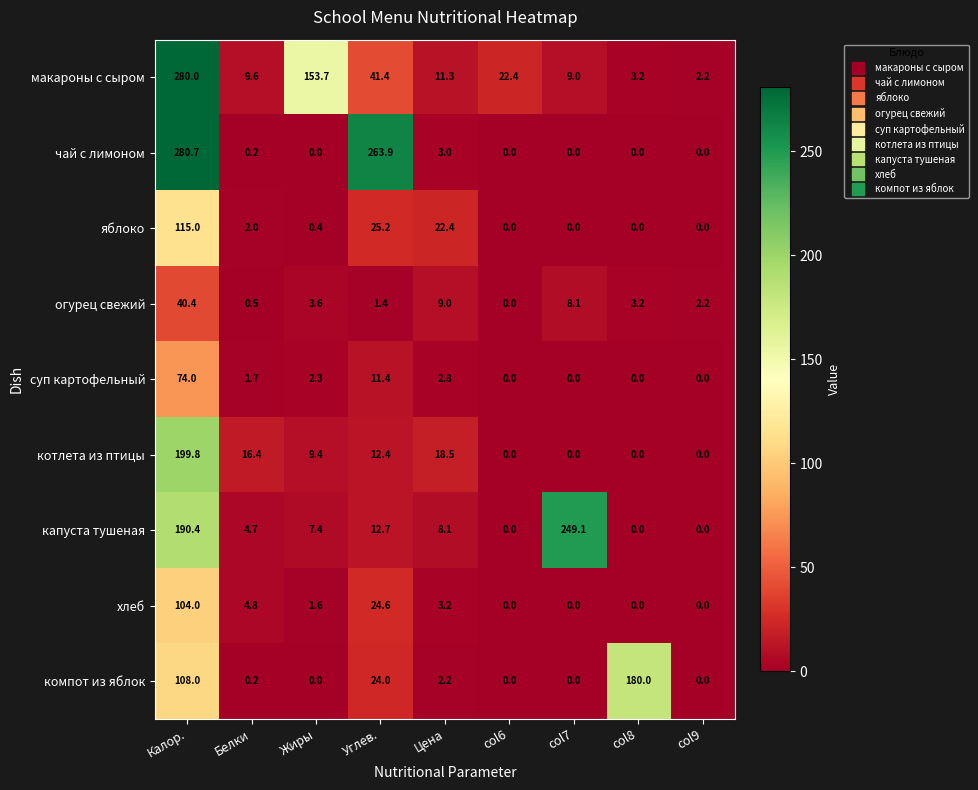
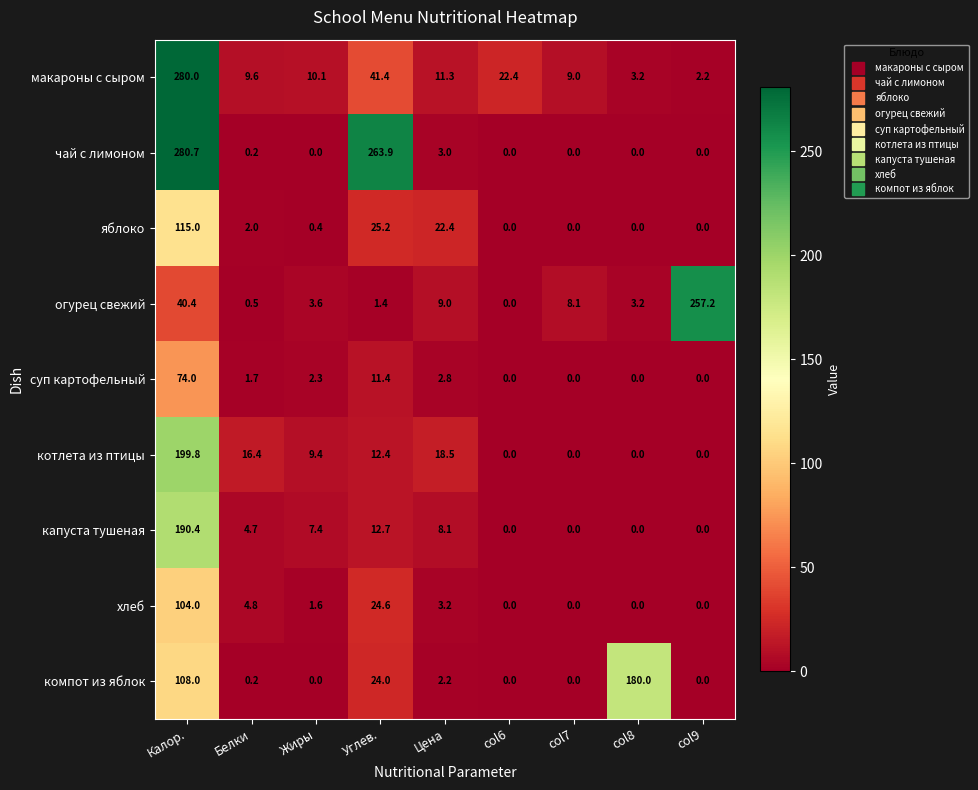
  {
    "макароны с сыром": {
      "Калор.": 280.0,
      "Белки": 9.6,
-     "Жиры": 153.7,
+     "Жиры": 10.1,
      "Углев.": 41.4,
      "Цена": 11.3,
      "col6": 22.4,
      "col7": 9.0,
      "col8": 3.2,
      "col9": 2.2
    },
    "чай с лимоном": {
      "Калор.": 280.7,
      "Белки": 0.2,
      "Жиры": 0.0,
      "Углев.": 263.9,
      "Цена": 3.0,
      "col6": 0.0,
      "col7": 0.0,
      "col8": 0.0,
      "col9": 0.0
    },
    "яблоко": {
      "Калор.": 115.0,
      "Белки": 2.0,
      "Жиры": 0.4,
      "Углев.": 25.2,
      "Цена": 22.4,
      "col6": 0.0,
      "col7": 0.0,
      "col8": 0.0,
      "col9": 0.0
    },
    "огурец свежий": {
      "Калор.": 40.4,
      "Белки": 0.5,
      "Жиры": 3.6,
      "Углев.": 1.4,
      "Цена": 9.0,
      "col6": 0.0,
      "col7": 8.1,
      "col8": 3.2,
-     "col9": 2.2
+     "col9": 257.2
    },
    "суп картофельный": {
      "Калор.": 74.0,
      "Белки": 1.7,
      "Жиры": 2.3,
      "Углев.": 11.4,
      "Цена": 2.8,
      "col6": 0.0,
      "col7": 0.0,
      "col8": 0.0,
      "col9": 0.0
    },
    "котлета из птицы": {
      "Калор.": 199.8,
      "Белки": 16.4,
      "Жиры": 9.4,
      "Углев.": 12.4,
      "Цена": 18.5,
      "col6": 0.0,
      "col7": 0.0,
      "col8": 0.0,
      "col9": 0.0
    },
    "капуста тушеная": {
      "Калор.": 190.4,
      "Белки": 4.7,
      "Жиры": 7.4,
      "Углев.": 12.7,
      "Цена": 8.1,
      "col6": 0.0,
-     "col7": 249.1,
+     "col7": 0.0,
      "col8": 0.0,
      "col9": 0.0
    },
    "хлеб": {
      "Калор.": 104.0,
      "Белки": 4.8,
      "Жиры": 1.6,
      "Углев.": 24.6,
      "Цена": 3.2,
      "col6": 0.0,
      "col7": 0.0,
      "col8": 0.0,
      "col9": 0.0
    },
    "компот из яблок": {
      "Калор.": 108.0,
      "Белки": 0.2,
      "Жиры": 0.0,
      "Углев.": 24.0,
      "Цена": 2.2,
      "col6": 0.0,
      "col7": 0.0,
      "col8": 180.0,
      "col9": 0.0
    }
  }
